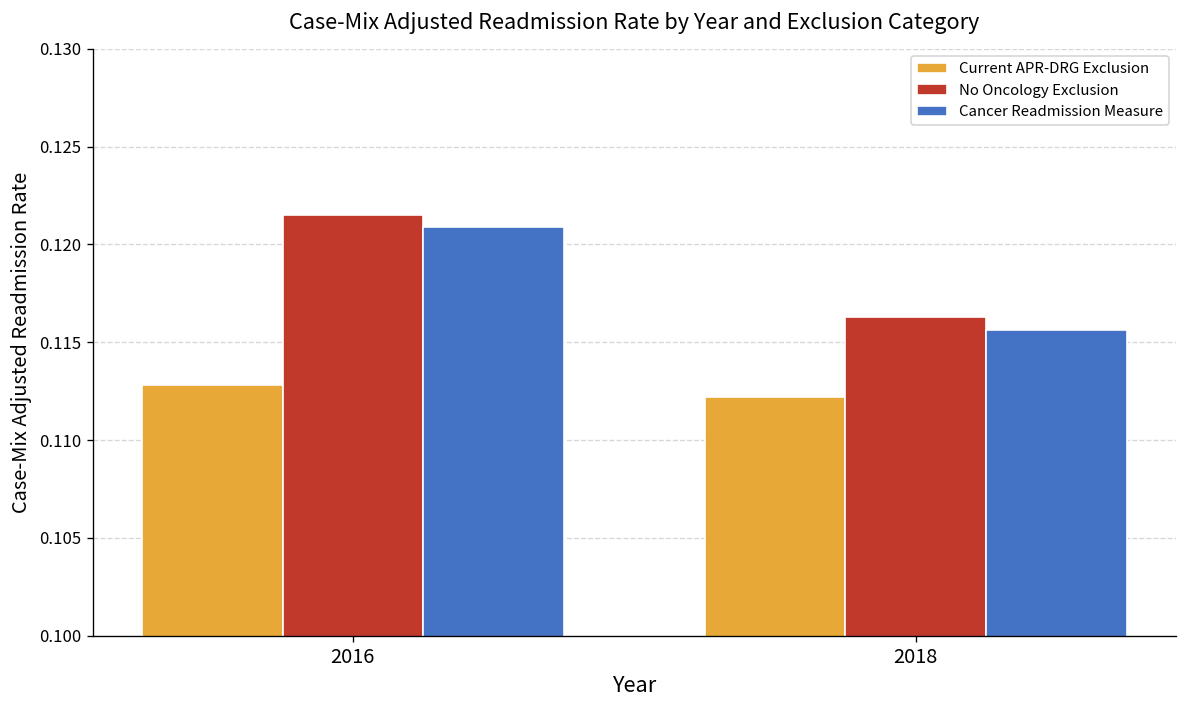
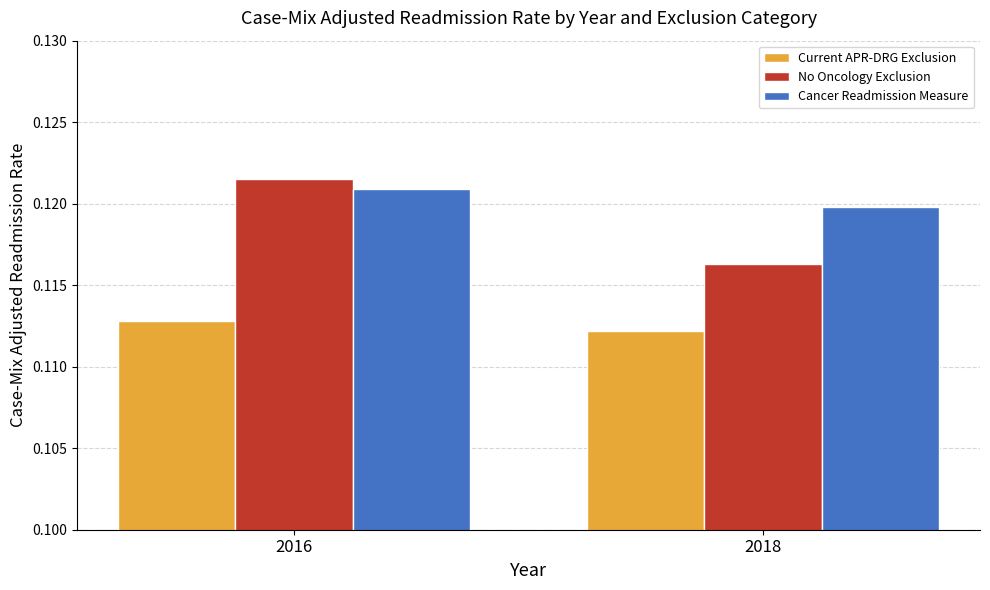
  {
    "Current APR-DRG Exclusion": {
      "2016": 0.1128,
      "2018": 0.1122
    },
    "No Oncology Exclusion": {
      "2016": 0.1215,
      "2018": 0.1163
    },
    "Cancer Readmission Measure": {
      "2016": 0.1209,
-     "2018": 0.1156
+     "2018": 0.1198
    }
  }
